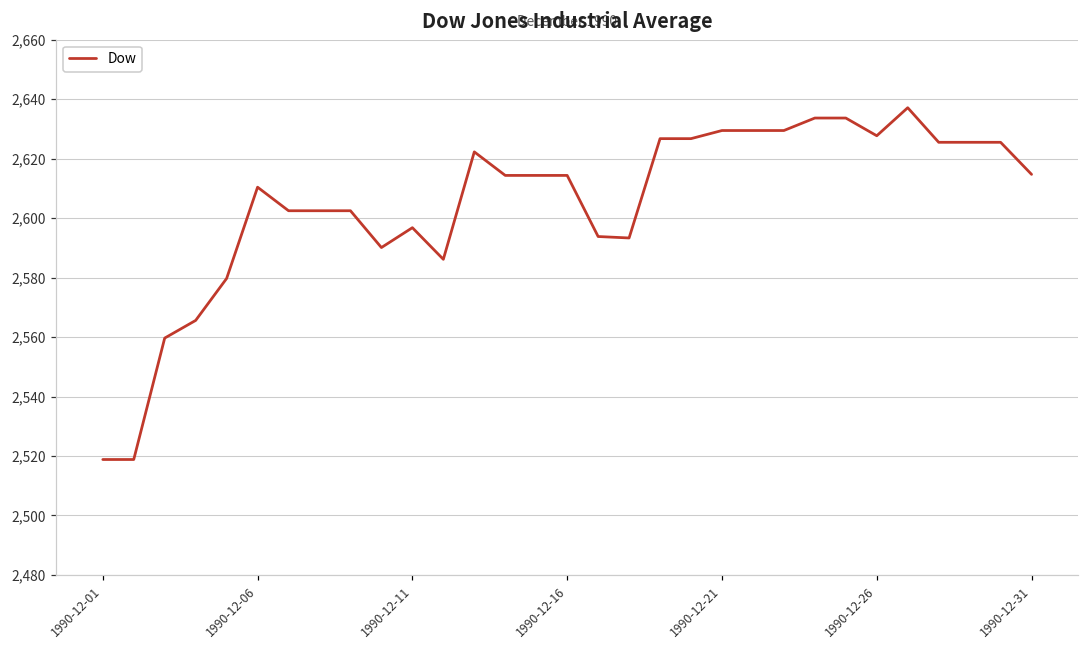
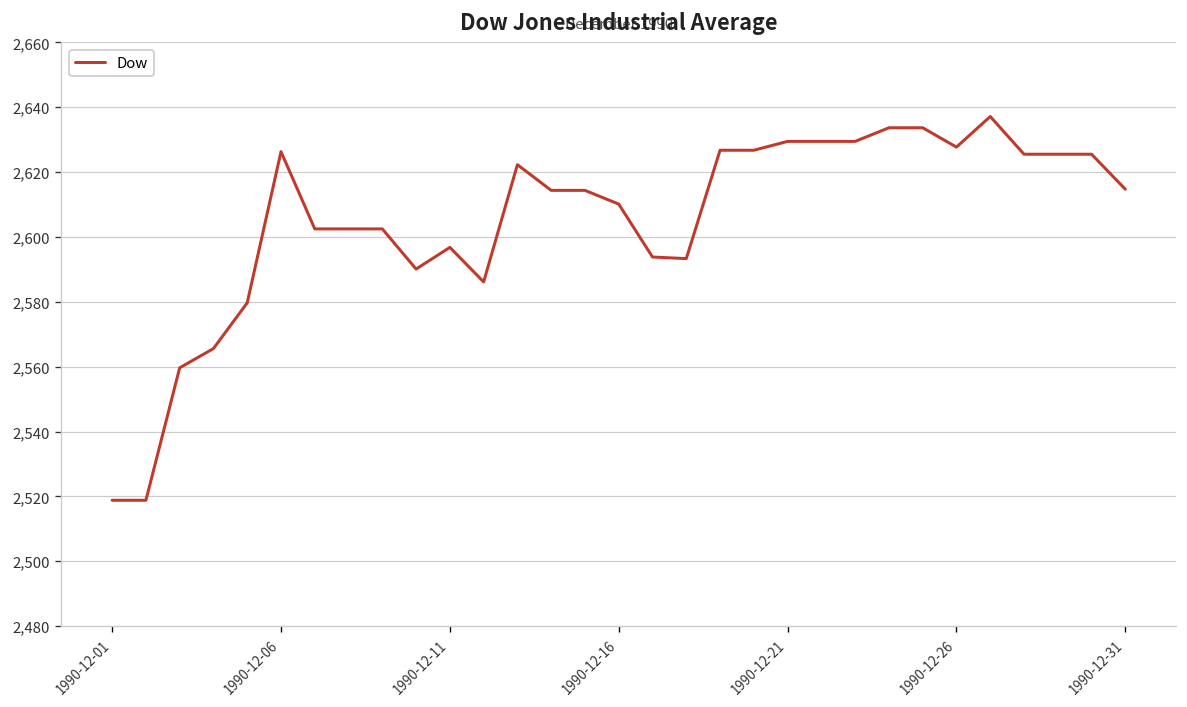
  {
    "1990-12-01": "2,519",
-   "1990-12-06": "2,610",
+   "1990-12-06": "2,626",
    "1990-12-11": "2,597",
-   "1990-12-16": "2,614",
+   "1990-12-16": "2,610",
    "1990-12-21": "2,629",
    "1990-12-26": "2,628",
    "1990-12-31": "2,615"
  }
